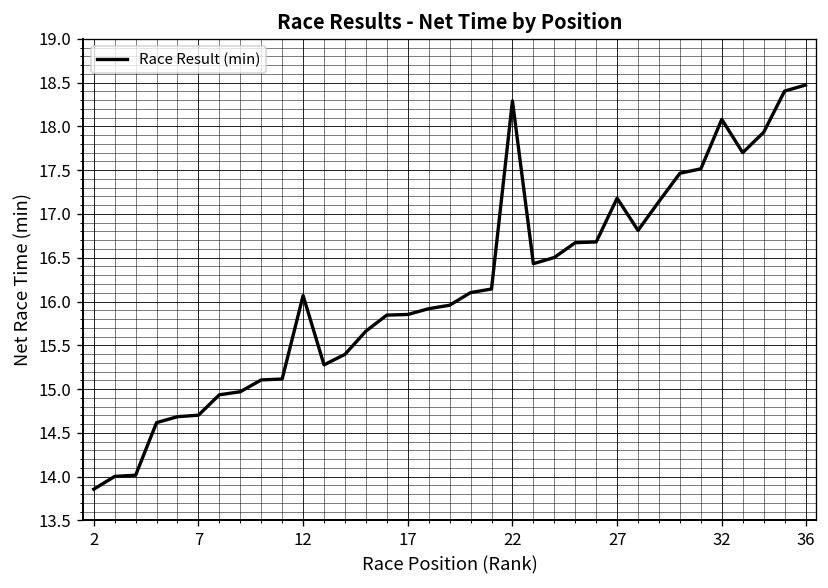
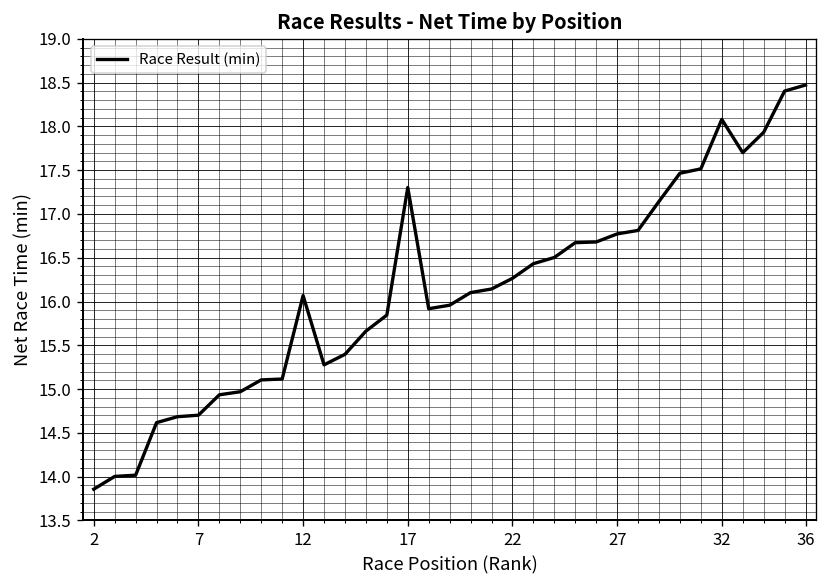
  {
    "2": 13.9,
    "7": 14.7,
    "12": 16.1,
-   "17": 15.9,
-   "22": 18.3,
-   "27": 17.2,
+   "17": 17.3,
+   "22": 16.3,
+   "27": 16.8,
    "32": 18.1,
    "36": 18.5
  }
